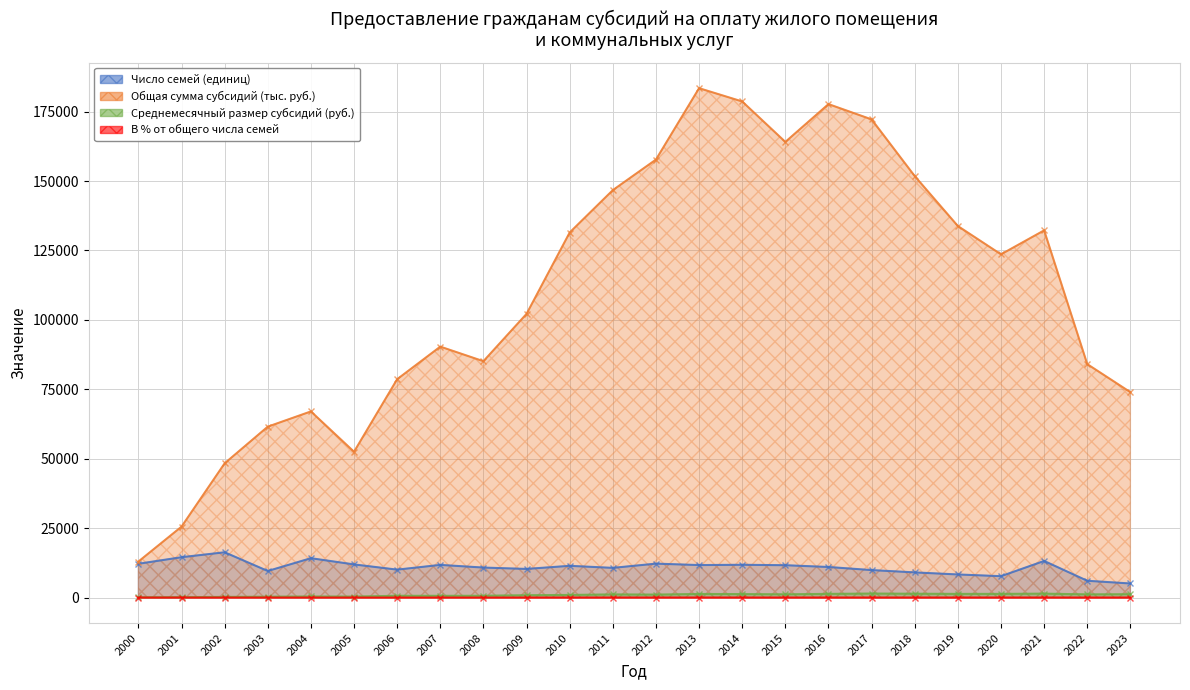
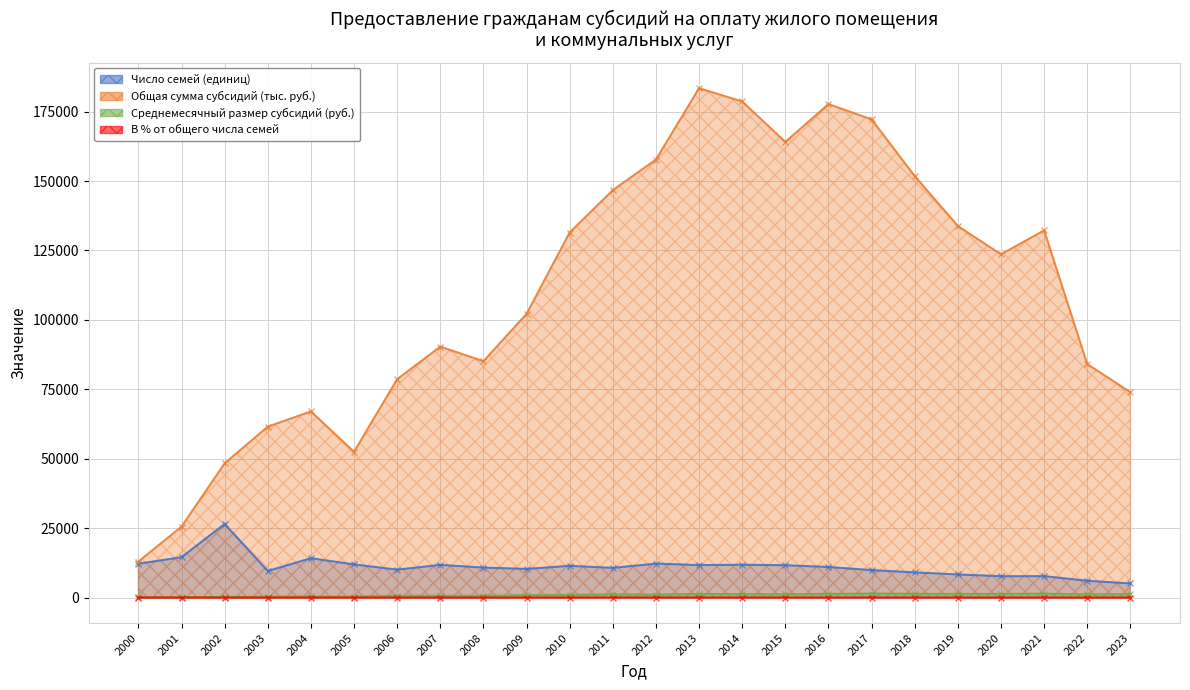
  {
    "Число семей (единиц)": {
      "2001": 15000,
-     "2002": 16000,
+     "2002": 26000,
      "2003": 10000,
      "2004": 14000,
      "2005": 12000,
      "2006": 10000,
      "2007": 12000,
      "2008": 11000,
      "2009": 10000,
      "2010": 11000,
      "2011": 11000,
      "2012": 12000,
      "2013": 12000,
      "2014": 12000,
      "2015": 12000,
      "2016": 11000,
      "2017": 10000,
      "2018": 9000,
      "2019": 8000,
      "2020": 8000,
-     "2021": 13000,
+     "2021": 8000,
      "2022": 6000,
      "2023": 5000
    },
    "Общая сумма субсидий (тыс. руб.)": {
      "2001": 26000,
      "2002": 48000,
      "2003": 62000,
      "2004": 67000,
      "2005": 53000,
      "2006": 79000,
      "2007": 90000,
      "2008": 85000,
      "2009": 102000,
      "2010": 131000,
      "2011": 147000,
      "2012": 158000,
      "2013": 183000,
      "2014": 179000,
      "2015": 164000,
      "2016": 178000,
      "2017": 172000,
      "2018": 152000,
      "2019": 134000,
      "2020": 124000,
      "2021": 132000,
      "2022": 84000,
      "2023": 74000
    },
    "Среднемесячный размер субсидий (руб.)": {
      "2010": 1000,
      "2011": 1000,
      "2012": 1000,
      "2013": 1000,
      "2014": 1000,
      "2015": 1000,
      "2016": 1000,
      "2017": 1000,
      "2018": 1000,
      "2019": 1000,
      "2020": 1000,
      "2021": 1000,
      "2022": 1000,
      "2023": 1000
    },
    "В % от общего числа семей": {
      "2010": 0,
      "2011": 0,
      "2012": 0,
      "2013": 0,
      "2014": 0,
      "2015": 0,
      "2016": 0,
      "2017": 0,
      "2018": 0,
      "2019": 0,
      "2020": 0,
      "2021": 0,
      "2022": 0,
      "2023": 0
    }
  }
